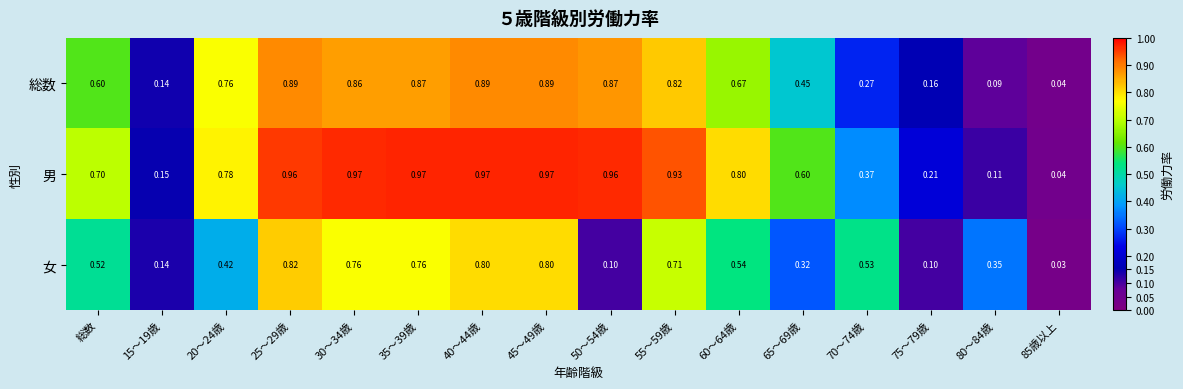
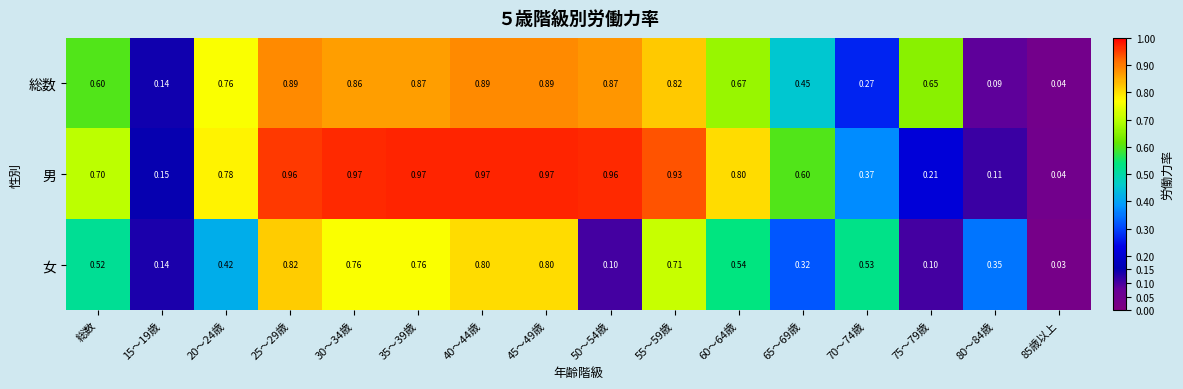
  {
    "総数": {
      "総数": 0.60,
      "15～19歳": 0.14,
      "20～24歳": 0.76,
      "25～29歳": 0.89,
      "30～34歳": 0.86,
      "35～39歳": 0.87,
      "40～44歳": 0.89,
      "45～49歳": 0.89,
      "50～54歳": 0.87,
      "55～59歳": 0.82,
      "60～64歳": 0.67,
      "65～69歳": 0.45,
      "70～74歳": 0.27,
-     "75～79歳": 0.16,
+     "75～79歳": 0.65,
      "80～84歳": 0.09,
      "85歳以上": 0.04
    },
    "男": {
      "総数": 0.70,
      "15～19歳": 0.15,
      "20～24歳": 0.78,
      "25～29歳": 0.96,
      "30～34歳": 0.97,
      "35～39歳": 0.97,
      "40～44歳": 0.97,
      "45～49歳": 0.97,
      "50～54歳": 0.96,
      "55～59歳": 0.93,
      "60～64歳": 0.80,
      "65～69歳": 0.60,
      "70～74歳": 0.37,
      "75～79歳": 0.21,
      "80～84歳": 0.11,
      "85歳以上": 0.04
    },
    "女": {
      "総数": 0.52,
      "15～19歳": 0.14,
      "20～24歳": 0.42,
      "25～29歳": 0.82,
      "30～34歳": 0.76,
      "35～39歳": 0.76,
      "40～44歳": 0.80,
      "45～49歳": 0.80,
      "50～54歳": 0.10,
      "55～59歳": 0.71,
      "60～64歳": 0.54,
      "65～69歳": 0.32,
      "70～74歳": 0.53,
      "75～79歳": 0.10,
      "80～84歳": 0.35,
      "85歳以上": 0.03
    }
  }
